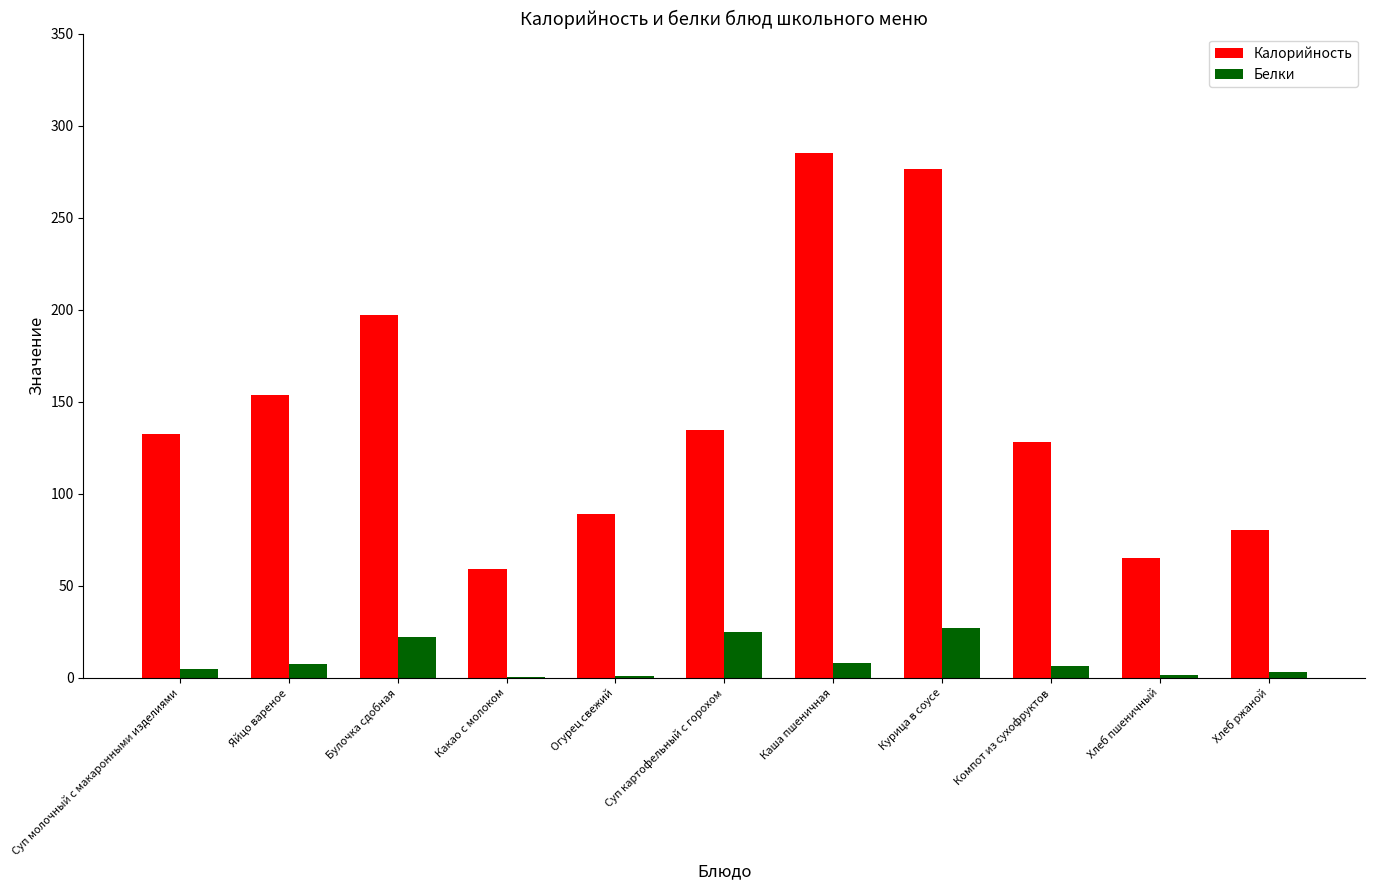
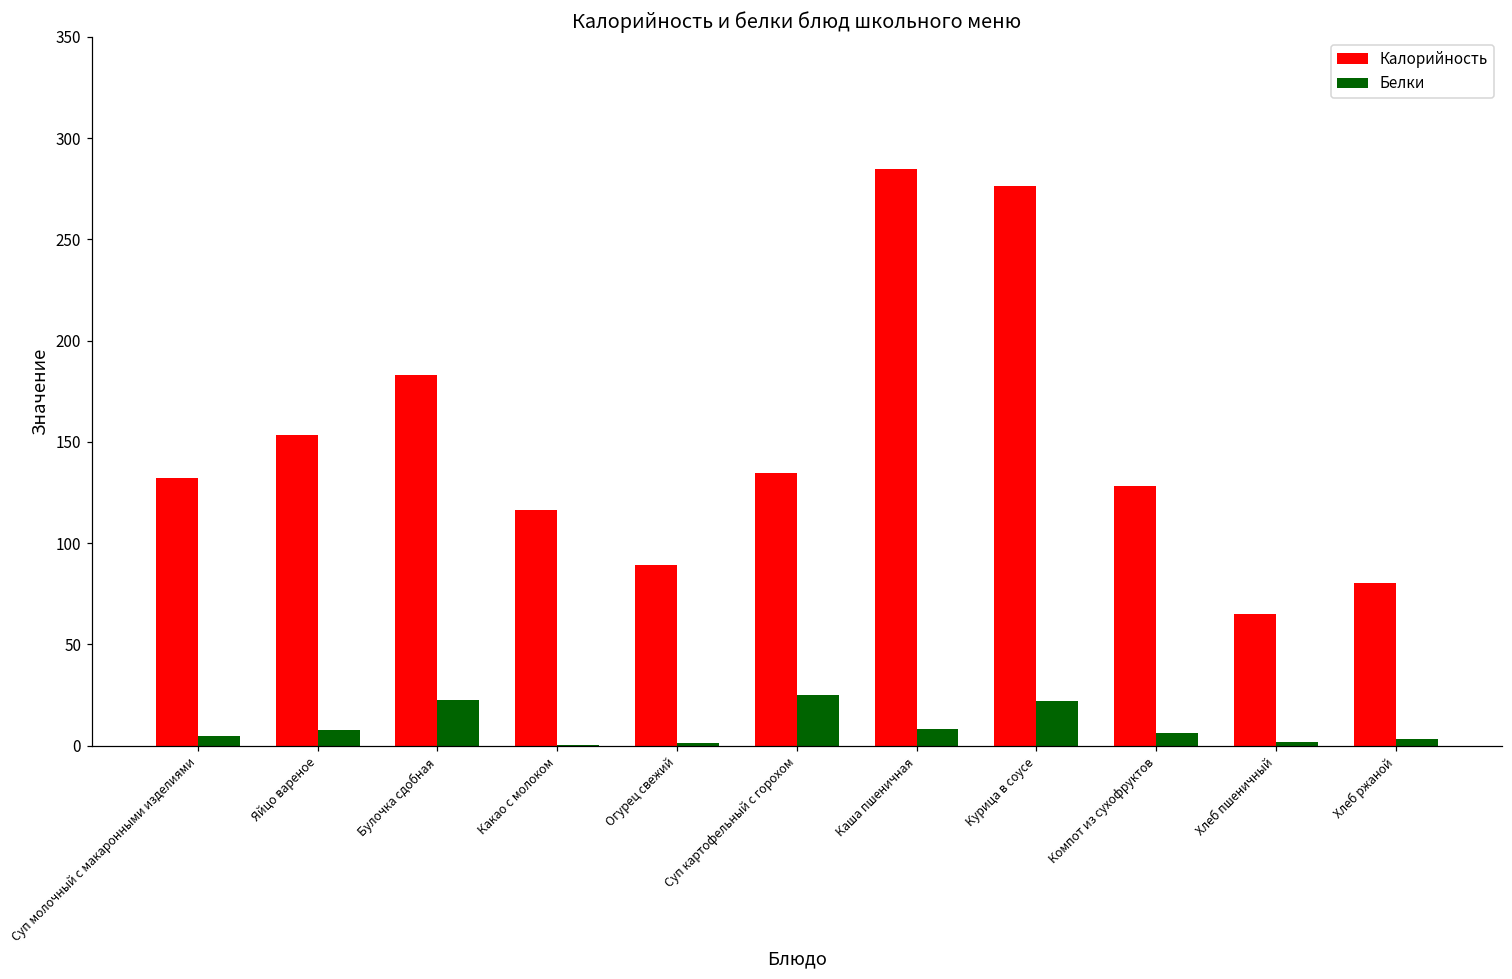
  {
    "Калорийность": {
      "Суп молочный с макаронными изделиями": 132,
      "Яйцо вареное": 154,
-     "Булочка сдобная": 197,
-     "Какао с молоком": 59,
+     "Булочка сдобная": 183,
+     "Какао с молоком": 116,
      "Огурец свежий": 89,
      "Суп картофельный с горохом": 135,
      "Каша пшеничная": 285,
      "Курица в соусе": 276,
      "Компот из сухофруктов": 128,
      "Хлеб пшеничный": 65,
      "Хлеб ржаной": 80
    },
    "Белки": {
      "Суп молочный с макаронными изделиями": 5,
      "Яйцо вареное": 8,
      "Булочка сдобная": 22,
      "Суп картофельный с горохом": 25,
      "Каша пшеничная": 8,
-     "Курица в соусе": 27,
+     "Курица в соусе": 22,
      "Компот из сухофруктов": 6,
      "Хлеб пшеничный": 2,
      "Хлеб ржаной": 3
    }
  }
